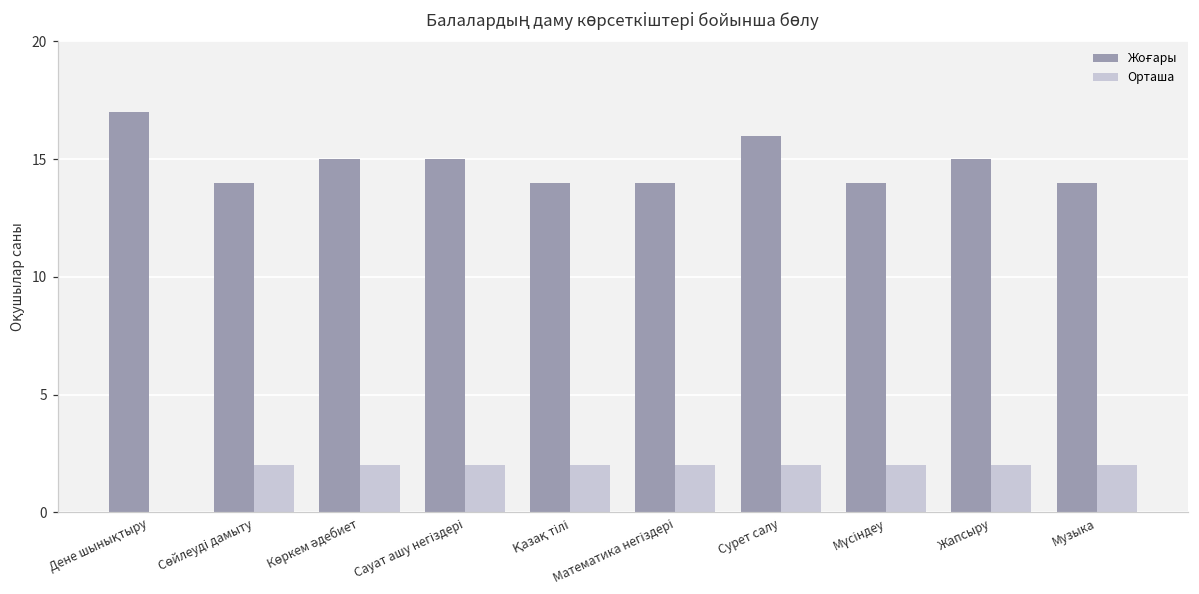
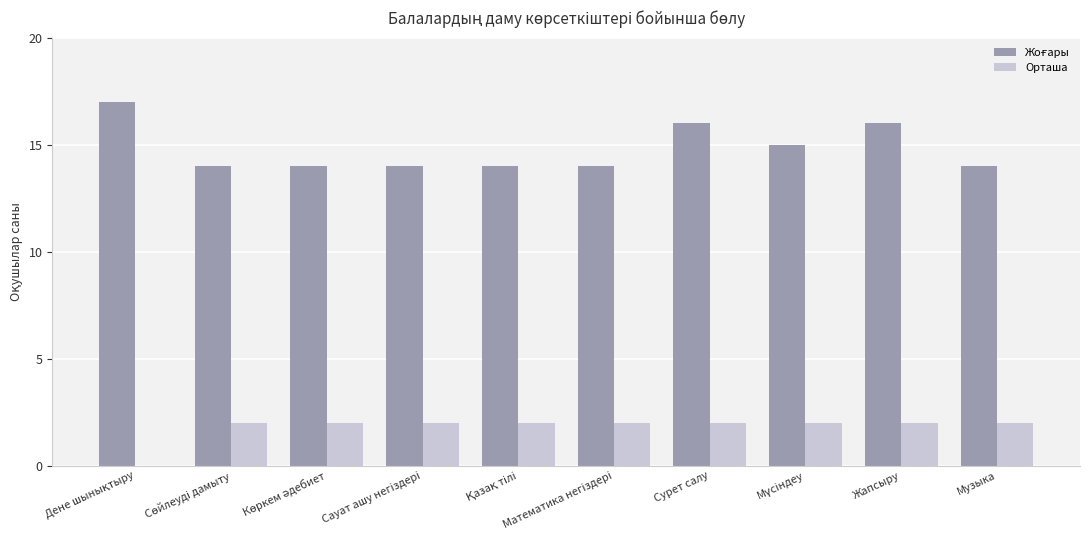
  {
    "Жоғары": {
      "Дене шынықтыру": 17,
      "Сөйлеуді дамыту": 14,
-     "Көркем әдебиет": 15,
-     "Сауат ашу негіздері": 15,
+     "Көркем әдебиет": 14,
+     "Сауат ашу негіздері": 14,
      "Қазақ тілі": 14,
      "Математика негіздері": 14,
      "Сурет салу": 16,
-     "Мүсіндеу": 14,
-     "Жапсыру": 15,
+     "Мүсіндеу": 15,
+     "Жапсыру": 16,
      "Музыка": 14
    },
    "Орташа": {
      "Дене шынықтыру": 0,
      "Сөйлеуді дамыту": 2,
      "Көркем әдебиет": 2,
      "Сауат ашу негіздері": 2,
      "Қазақ тілі": 2,
      "Математика негіздері": 2,
      "Сурет салу": 2,
      "Мүсіндеу": 2,
      "Жапсыру": 2,
      "Музыка": 2
    }
  }
